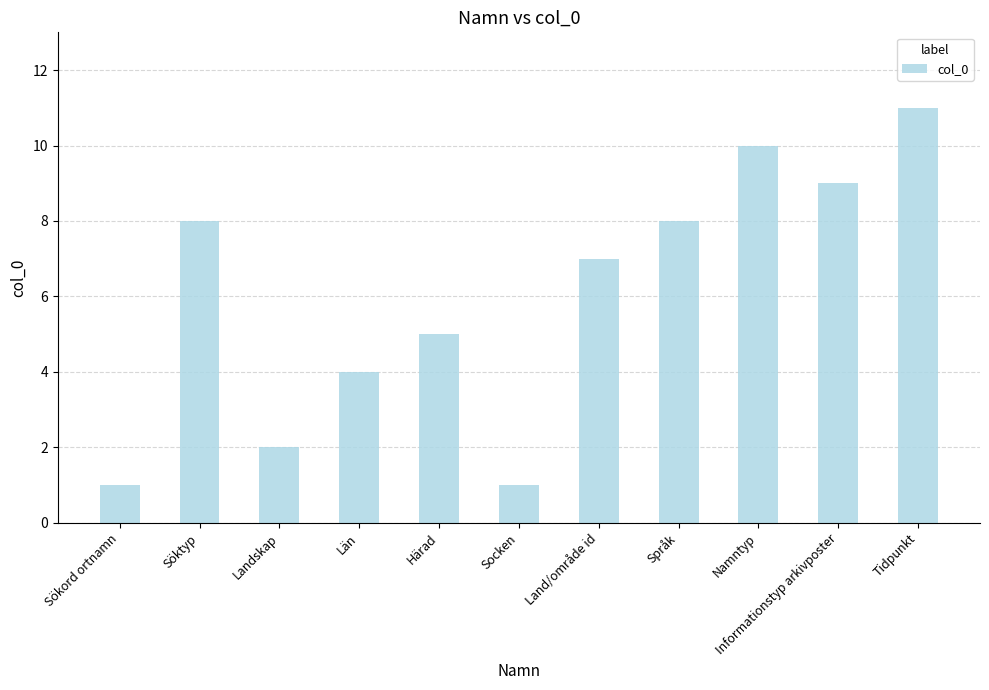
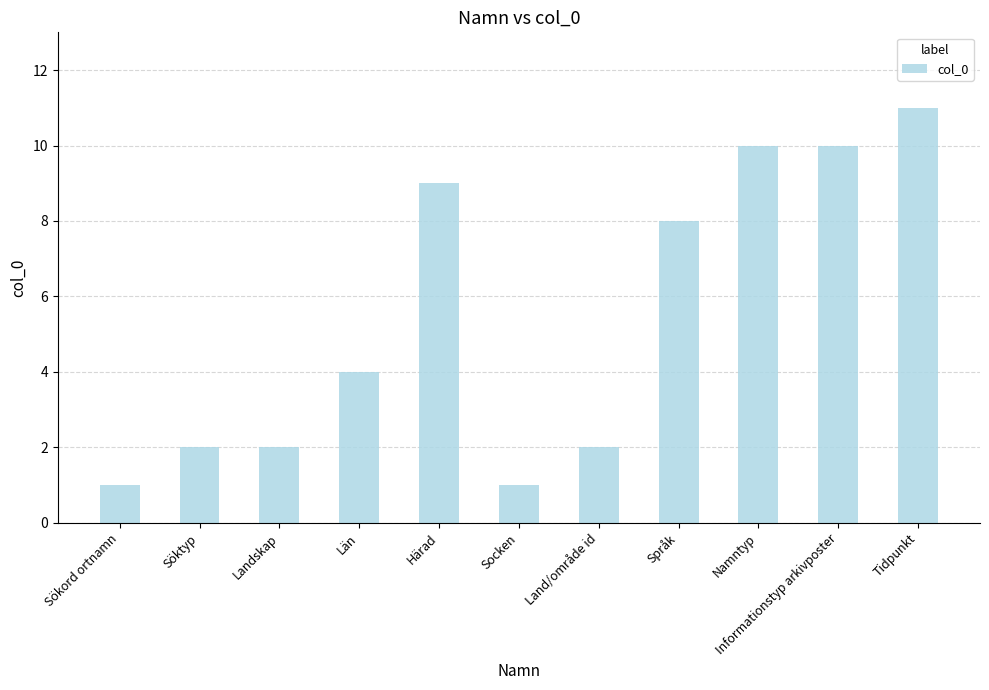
  {
    "Sökord ortnamn": 1,
-   "Söktyp": 8,
+   "Söktyp": 2,
    "Landskap": 2,
    "Län": 4,
-   "Härad": 5,
+   "Härad": 9,
    "Socken": 1,
-   "Land/område id": 7,
+   "Land/område id": 2,
    "Språk": 8,
    "Namntyp": 10,
-   "Informationstyp arkivposter": 9,
+   "Informationstyp arkivposter": 10,
    "Tidpunkt": 11
  }
